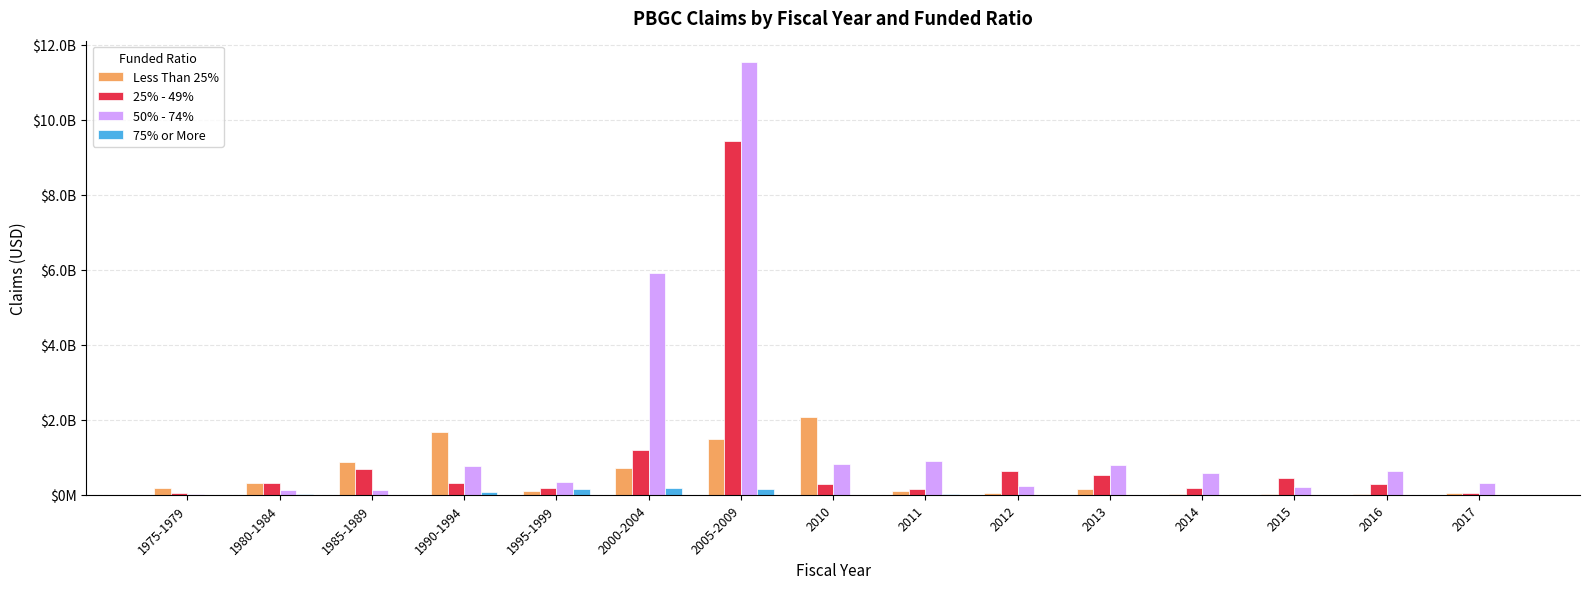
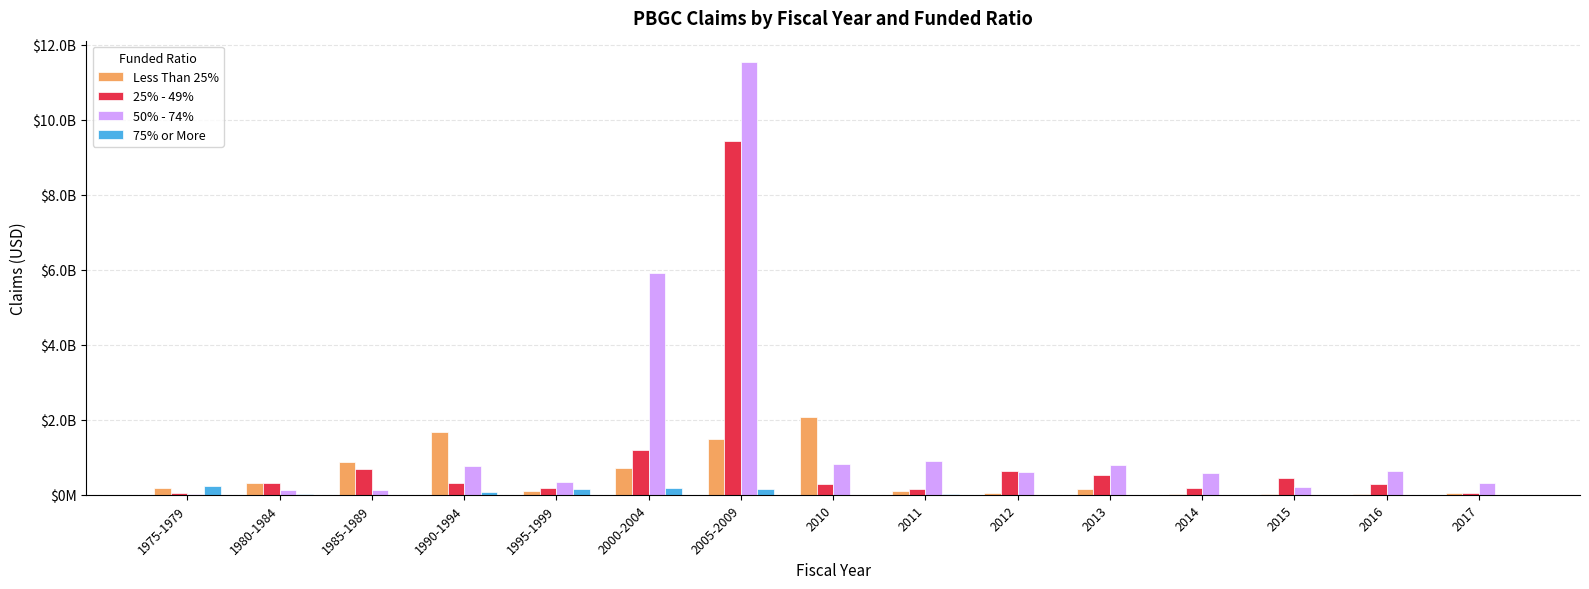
  {
    "Less Than 25%": {
      "1975-1979": "$200000000",
      "1980-1984": "$300000000",
      "1985-1989": "$900000000",
      "1990-1994": "$1700000000",
      "1995-1999": "$100000000",
      "2000-2004": "$700000000",
      "2005-2009": "$1500000000",
      "2010": "$2100000000",
      "2011": "$100000000",
      "2013": "$100000000"
    },
    "25% - 49%": {
      "1980-1984": "$300000000",
      "1985-1989": "$700000000",
      "1990-1994": "$300000000",
      "1995-1999": "$200000000",
      "2000-2004": "$1200000000",
      "2005-2009": "$9400000000",
      "2010": "$300000000",
      "2011": "$200000000",
      "2012": "$600000000",
      "2013": "$500000000",
      "2014": "$200000000",
      "2015": "$400000000",
      "2016": "$300000000"
    },
    "50% - 74%": {
      "1980-1984": "$100000000",
      "1985-1989": "$100000000",
      "1990-1994": "$800000000",
      "1995-1999": "$300000000",
      "2000-2004": "$5900000000",
      "2005-2009": "$11500000000",
      "2010": "$800000000",
      "2011": "$900000000",
-     "2012": "$200000000",
+     "2012": "$600000000",
      "2013": "$800000000",
      "2014": "$600000000",
      "2015": "$200000000",
      "2016": "$600000000",
      "2017": "$300000000"
    },
    "75% or More": {
-     "1975-1979": "$0",
+     "1975-1979": "$200000000",
      "1990-1994": "$100000000",
      "1995-1999": "$200000000",
      "2000-2004": "$200000000",
      "2005-2009": "$200000000",
      "2015": "$0"
    }
  }
